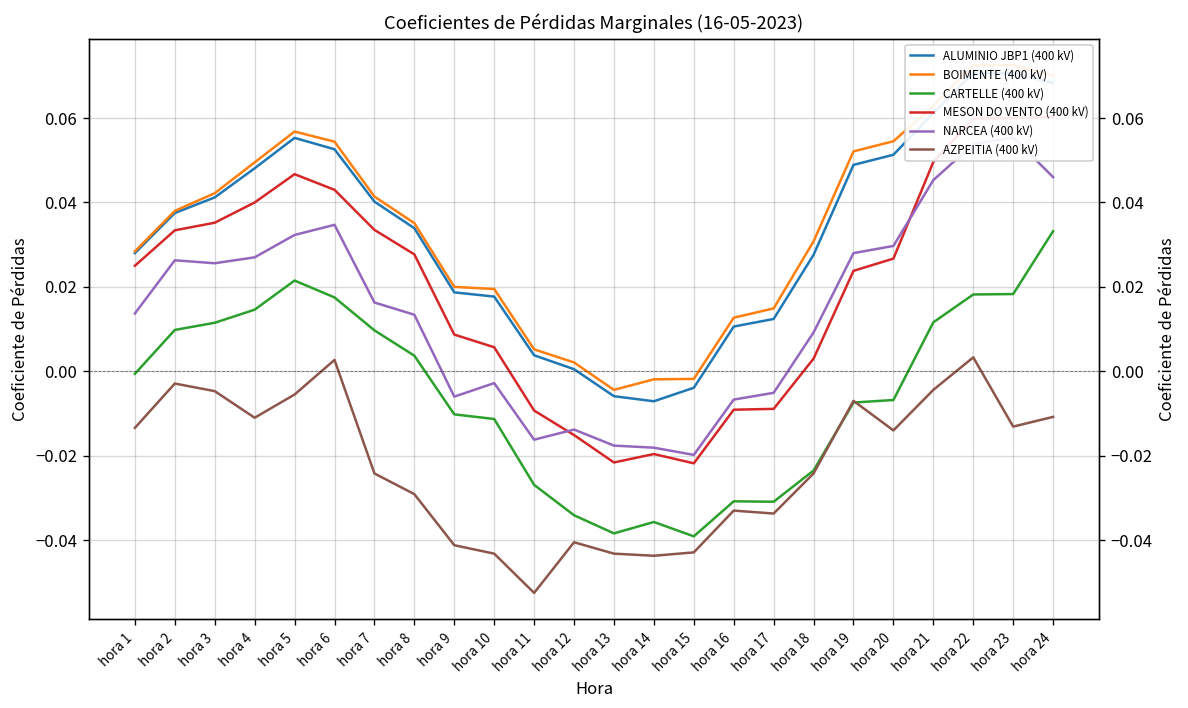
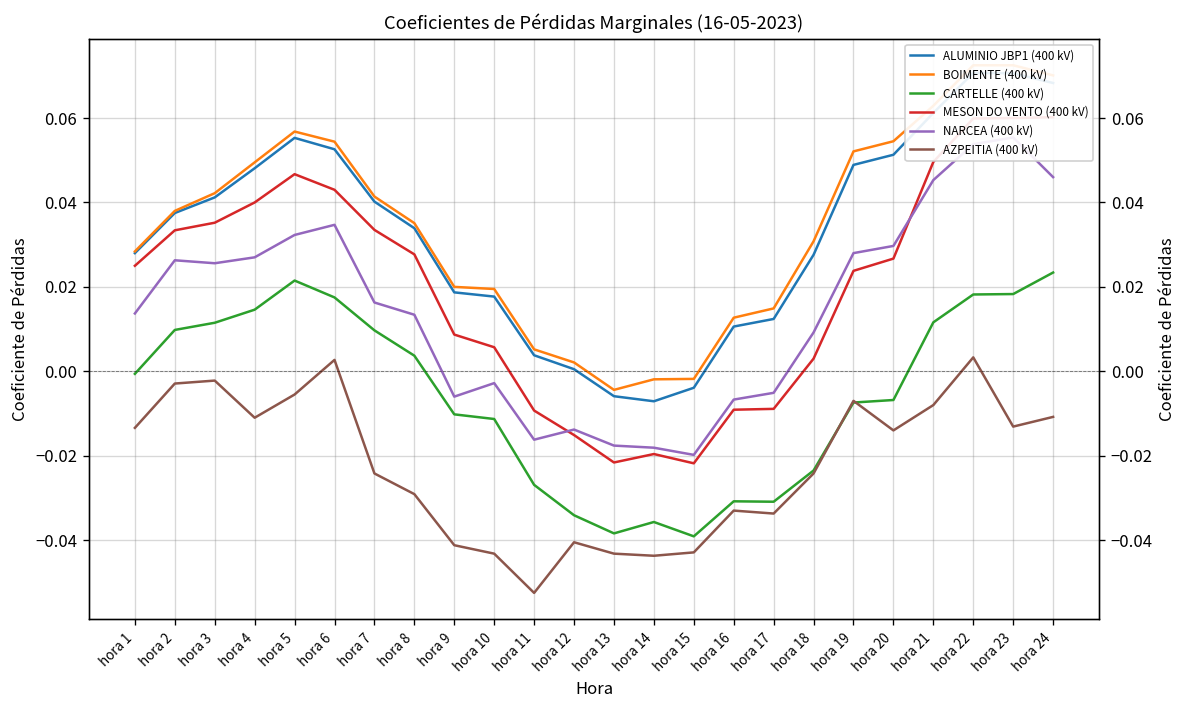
  {
    "ALUMINIO JBP1 (400 kV)": {
      "hora 3": 0.041,
      "hora 4": 0.048,
      "hora 5": 0.055,
      "hora 6": 0.053,
      "hora 7": 0.040,
      "hora 8": 0.034,
      "hora 9": 0.019,
      "hora 10": 0.018,
      "hora 11": 0.004,
      "hora 12": 0.001,
      "hora 13": -0.006,
      "hora 14": -0.007,
      "hora 15": -0.004,
      "hora 16": 0.011,
      "hora 17": 0.012,
      "hora 18": 0.028,
      "hora 19": 0.049,
      "hora 20": 0.051
    },
    "BOIMENTE (400 kV)": {
      "hora 3": 0.042,
      "hora 4": 0.050,
      "hora 5": 0.057,
      "hora 6": 0.054,
      "hora 7": 0.041,
      "hora 8": 0.035,
      "hora 9": 0.020,
      "hora 10": 0.020,
      "hora 11": 0.005,
      "hora 12": 0.002,
      "hora 13": -0.004,
      "hora 14": -0.002,
      "hora 15": -0.002,
      "hora 16": 0.013,
      "hora 17": 0.015,
      "hora 18": 0.031,
      "hora 19": 0.052,
      "hora 20": 0.055
    },
    "CARTELLE (400 kV)": {
      "hora 1": -0.001,
      "hora 2": 0.010,
      "hora 3": 0.012,
      "hora 4": 0.015,
      "hora 5": 0.022,
      "hora 6": 0.018,
      "hora 7": 0.010,
      "hora 8": 0.004,
      "hora 9": -0.010,
      "hora 10": -0.011,
      "hora 11": -0.027,
      "hora 12": -0.034,
      "hora 13": -0.038,
      "hora 14": -0.036,
      "hora 15": -0.039,
      "hora 16": -0.031,
      "hora 17": -0.031,
      "hora 20": -0.007,
      "hora 21": 0.012,
      "hora 22": 0.018,
      "hora 23": 0.018,
-     "hora 24": 0.033
+     "hora 24": 0.023
    },
    "MESON DO VENTO (400 kV)": {
      "hora 1": 0.025,
      "hora 2": 0.033,
      "hora 3": 0.035,
      "hora 4": 0.040,
      "hora 5": 0.047,
      "hora 6": 0.043,
      "hora 7": 0.034,
      "hora 8": 0.028,
      "hora 9": 0.009,
      "hora 10": 0.006,
      "hora 11": -0.009,
      "hora 12": -0.015,
      "hora 13": -0.022,
      "hora 14": -0.020,
      "hora 15": -0.022,
      "hora 16": -0.009,
      "hora 17": -0.009,
      "hora 18": 0.003,
      "hora 19": 0.024,
      "hora 20": 0.027
    },
    "NARCEA (400 kV)": {
      "hora 1": 0.014,
      "hora 2": 0.026,
      "hora 3": 0.026,
      "hora 4": 0.027,
      "hora 5": 0.032,
      "hora 6": 0.035,
      "hora 7": 0.016,
      "hora 8": 0.013,
      "hora 9": -0.006,
      "hora 10": -0.003,
      "hora 11": -0.016,
      "hora 12": -0.014,
      "hora 13": -0.018,
      "hora 14": -0.018,
      "hora 15": -0.020,
      "hora 16": -0.007,
      "hora 17": -0.005,
      "hora 18": 0.009,
      "hora 19": 0.028,
      "hora 20": 0.030,
      "hora 21": 0.045,
      "hora 24": 0.046
    },
    "AZPEITIA (400 kV)": {
      "hora 1": -0.013,
      "hora 2": -0.003,
-     "hora 3": -0.005,
+     "hora 3": -0.002,
      "hora 4": -0.011,
      "hora 5": -0.006,
      "hora 6": 0.003,
      "hora 7": -0.024,
      "hora 8": -0.029,
      "hora 9": -0.041,
      "hora 10": -0.043,
      "hora 11": -0.053,
      "hora 12": -0.041,
      "hora 13": -0.043,
      "hora 14": -0.044,
      "hora 15": -0.043,
      "hora 16": -0.033,
      "hora 17": -0.034,
      "hora 20": -0.014,
-     "hora 21": -0.004,
+     "hora 21": -0.008,
      "hora 22": 0.003,
      "hora 23": -0.013,
      "hora 24": -0.011
    }
  }
